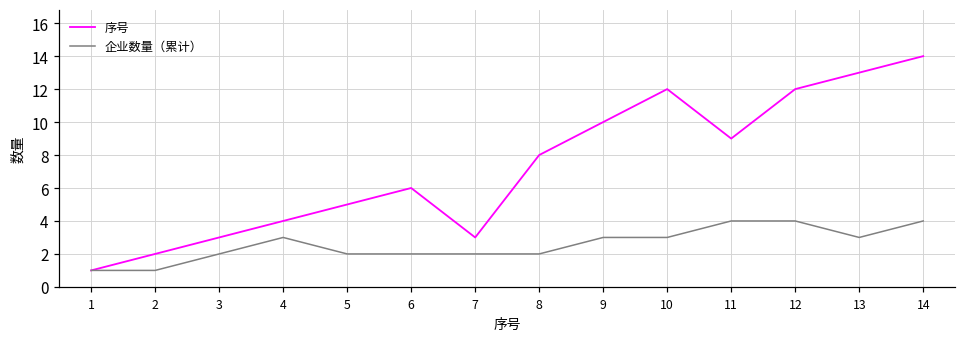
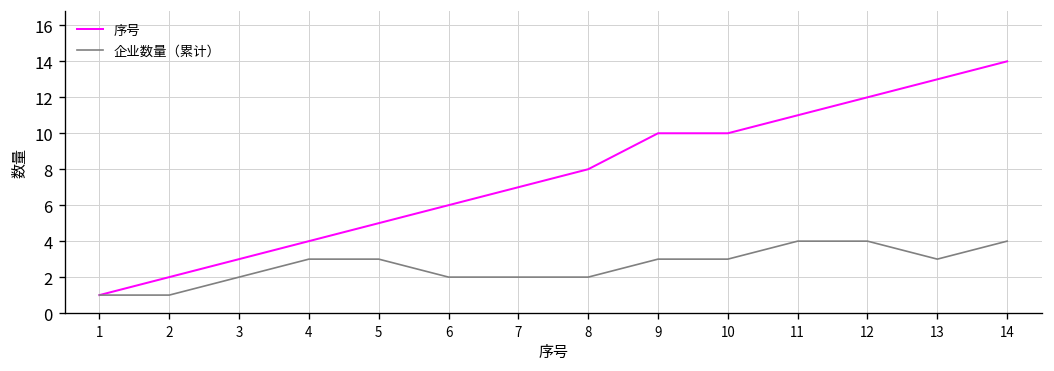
  {
    "序号": {
      "2": 2,
      "3": 3,
      "4": 4,
      "5": 5,
      "6": 6,
-     "7": 3,
+     "7": 7,
      "8": 8,
      "9": 10,
-     "10": 12,
-     "11": 9,
+     "10": 10,
+     "11": 11,
      "12": 12,
      "13": 13,
      "14": 14
    },
    "企业数量（累计）": {
      "2": 1,
      "3": 2,
      "4": 3,
-     "5": 2,
+     "5": 3,
      "6": 2,
      "7": 2,
      "8": 2,
      "9": 3,
      "10": 3,
      "11": 4,
      "12": 4,
      "13": 3,
      "14": 4
    }
  }
